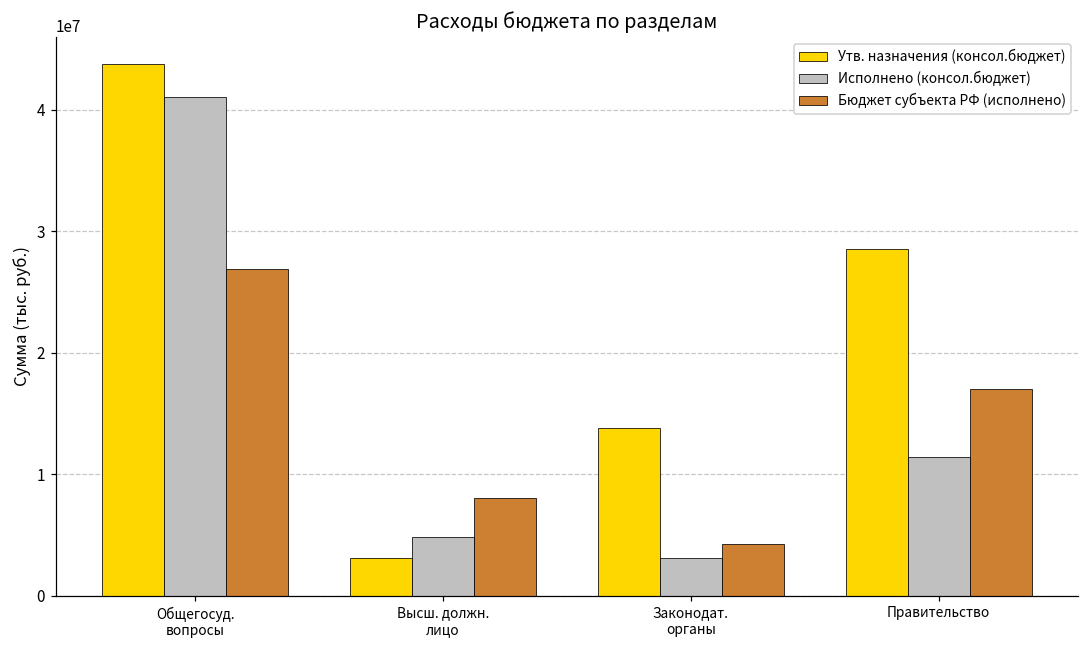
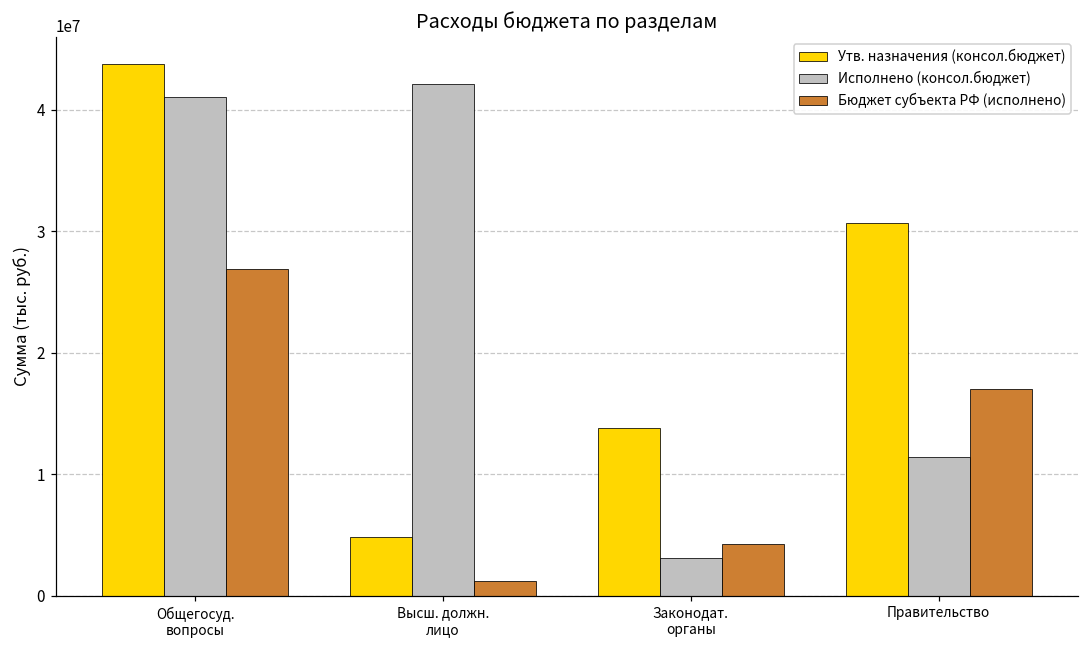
  {
    "Утв. назначения (консол.бюджет)": {
      "Общегосуд. вопросы": 43800000,
-     "Высш. должн. лицо": 3100000,
+     "Высш. должн. лицо": 4800000,
      "Законодат. органы": 13800000,
-     "Правительство": 28500000
+     "Правительство": 30700000
    },
    "Исполнено (консол.бюджет)": {
      "Общегосуд. вопросы": 41100000,
-     "Высш. должн. лицо": 4800000,
+     "Высш. должн. лицо": 42100000,
      "Законодат. органы": 3100000,
      "Правительство": 11400000
    },
    "Бюджет субъекта РФ (исполнено)": {
      "Общегосуд. вопросы": 26900000,
-     "Высш. должн. лицо": 8000000,
+     "Высш. должн. лицо": 1200000,
      "Законодат. органы": 4300000,
      "Правительство": 17000000
    }
  }
